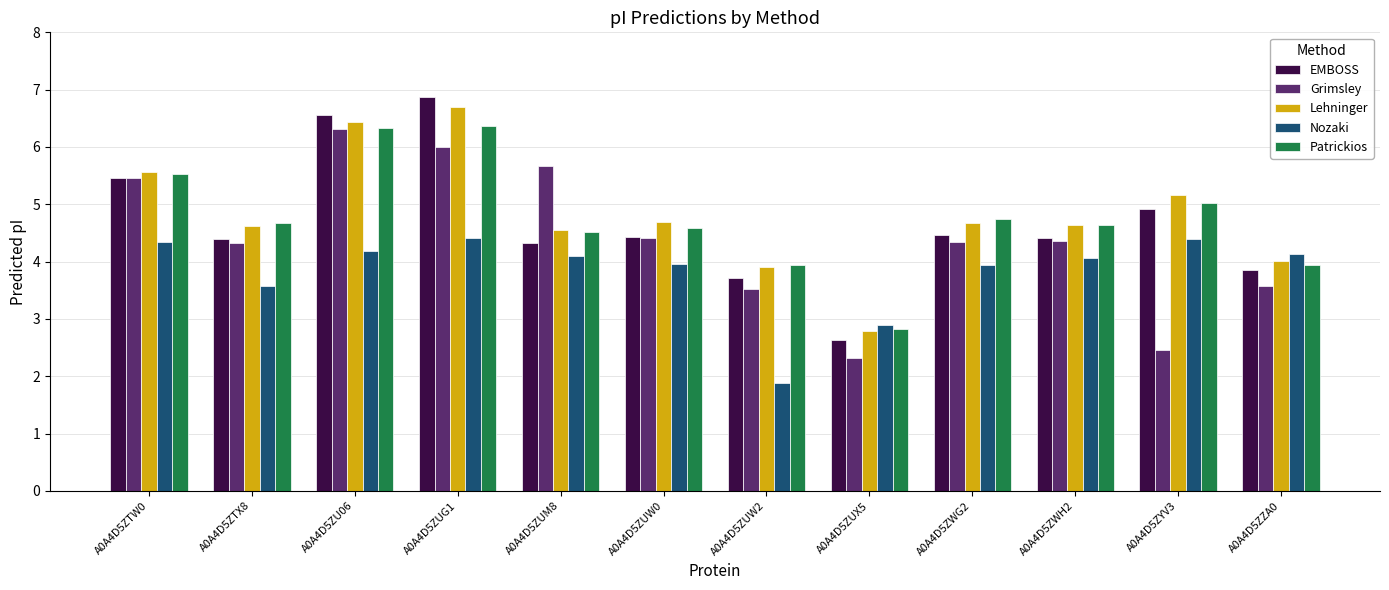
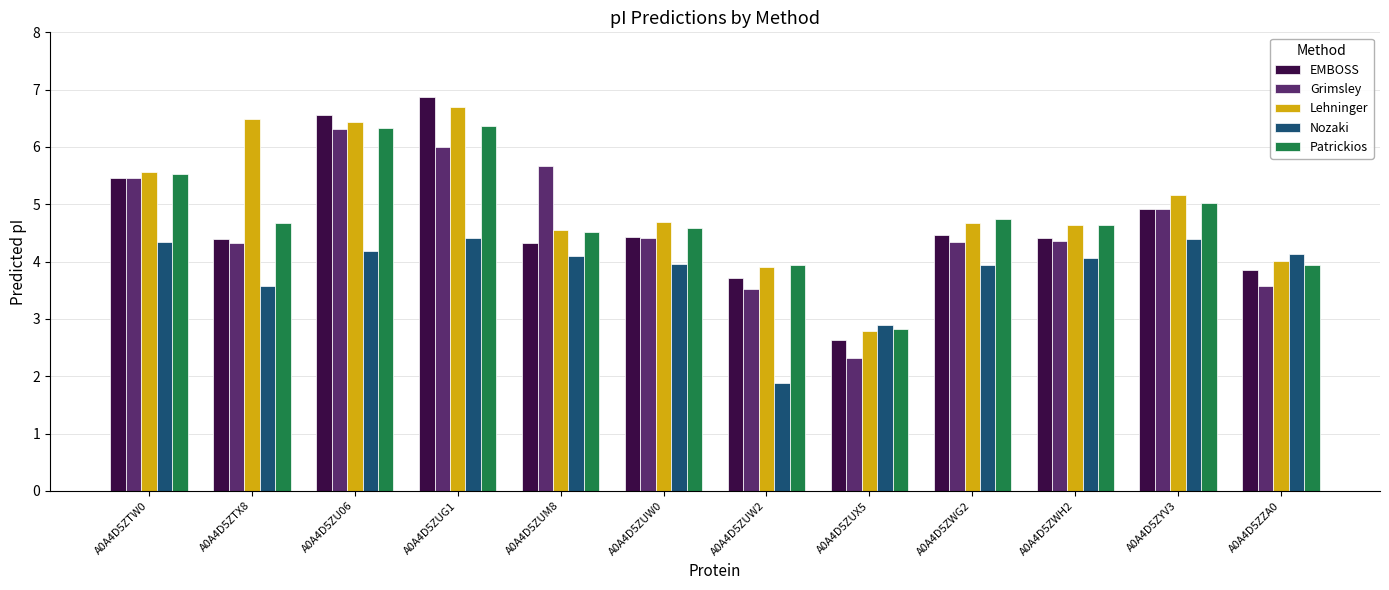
  {
    "EMBOSS": {
      "A0A4D5ZTW0": 5.5,
      "A0A4D5ZTX8": 4.4,
      "A0A4D5ZU06": 6.6,
      "A0A4D5ZUG1": 6.9,
      "A0A4D5ZUM8": 4.3,
      "A0A4D5ZUW0": 4.4,
      "A0A4D5ZUW2": 3.7,
      "A0A4D5ZUX5": 2.6,
      "A0A4D5ZWG2": 4.5,
      "A0A4D5ZWH2": 4.4,
      "A0A4D5ZYV3": 4.9,
      "A0A4D5ZZA0": 3.8
    },
    "Grimsley": {
      "A0A4D5ZTW0": 5.5,
      "A0A4D5ZTX8": 4.3,
      "A0A4D5ZU06": 6.3,
      "A0A4D5ZUG1": 6.0,
      "A0A4D5ZUM8": 5.7,
      "A0A4D5ZUW0": 4.4,
      "A0A4D5ZUW2": 3.5,
      "A0A4D5ZUX5": 2.3,
      "A0A4D5ZWG2": 4.3,
      "A0A4D5ZWH2": 4.4,
-     "A0A4D5ZYV3": 2.5,
+     "A0A4D5ZYV3": 4.9,
      "A0A4D5ZZA0": 3.6
    },
    "Lehninger": {
      "A0A4D5ZTW0": 5.6,
-     "A0A4D5ZTX8": 4.6,
+     "A0A4D5ZTX8": 6.5,
      "A0A4D5ZU06": 6.4,
      "A0A4D5ZUG1": 6.7,
      "A0A4D5ZUM8": 4.6,
      "A0A4D5ZUW0": 4.7,
      "A0A4D5ZUW2": 3.9,
      "A0A4D5ZUX5": 2.8,
      "A0A4D5ZWG2": 4.7,
      "A0A4D5ZWH2": 4.6,
      "A0A4D5ZYV3": 5.2,
      "A0A4D5ZZA0": 4.0
    },
    "Nozaki": {
      "A0A4D5ZTW0": 4.3,
      "A0A4D5ZTX8": 3.6,
      "A0A4D5ZU06": 4.2,
      "A0A4D5ZUG1": 4.4,
      "A0A4D5ZUM8": 4.1,
      "A0A4D5ZUW0": 4.0,
      "A0A4D5ZUW2": 1.9,
      "A0A4D5ZUX5": 2.9,
      "A0A4D5ZWG2": 3.9,
      "A0A4D5ZWH2": 4.1,
      "A0A4D5ZYV3": 4.4,
      "A0A4D5ZZA0": 4.1
    },
    "Patrickios": {
      "A0A4D5ZTW0": 5.5,
      "A0A4D5ZTX8": 4.7,
      "A0A4D5ZU06": 6.3,
      "A0A4D5ZUG1": 6.4,
      "A0A4D5ZUM8": 4.5,
      "A0A4D5ZUW0": 4.6,
      "A0A4D5ZUW2": 3.9,
      "A0A4D5ZUX5": 2.8,
      "A0A4D5ZWG2": 4.7,
      "A0A4D5ZWH2": 4.6,
      "A0A4D5ZYV3": 5.0,
      "A0A4D5ZZA0": 3.9
    }
  }
